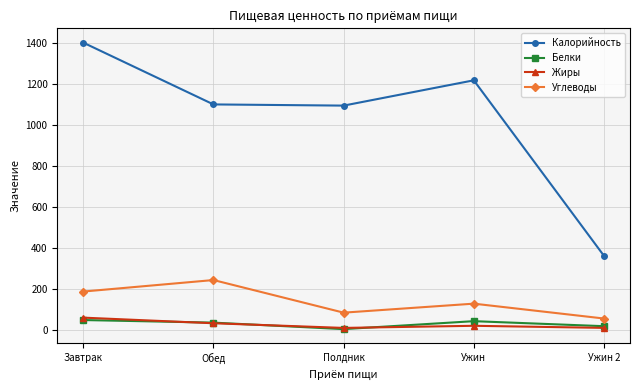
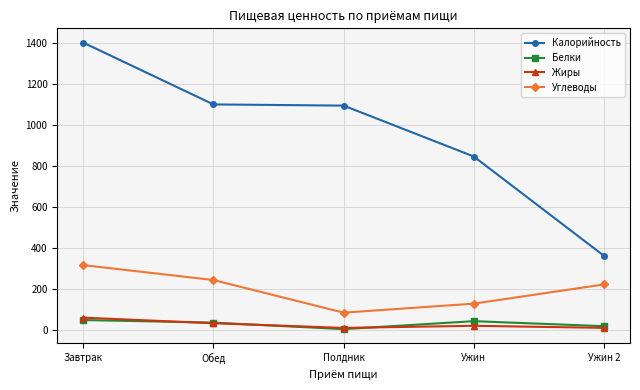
  {
    "Калорийность": {
      "Завтрак": 1400,
      "Обед": 1100,
      "Полдник": 1090,
-     "Ужин": 1220,
+     "Ужин": 850,
      "Ужин 2": 360
    },
    "Белки": {
      "Ужин": 40
    },
    "Жиры": {
      "Ужин": 20
    },
    "Углеводы": {
-     "Завтрак": 190,
+     "Завтрак": 320,
      "Обед": 240,
      "Полдник": 80,
      "Ужин": 130,
-     "Ужин 2": 60
+     "Ужин 2": 220
    }
  }
